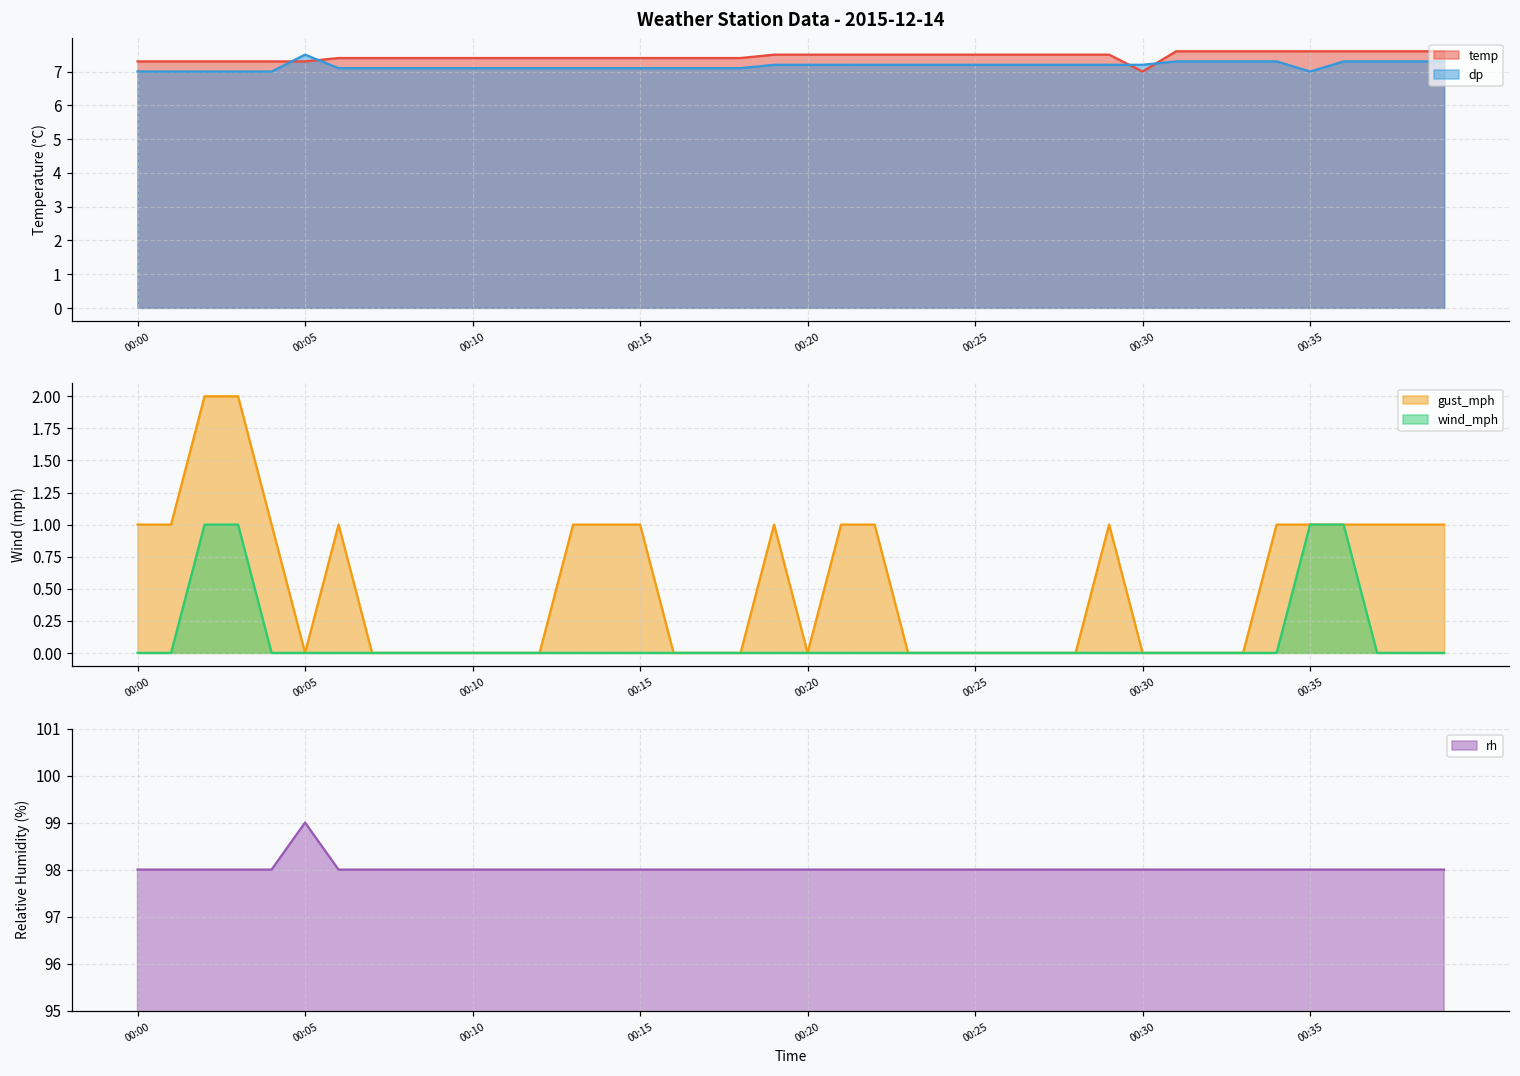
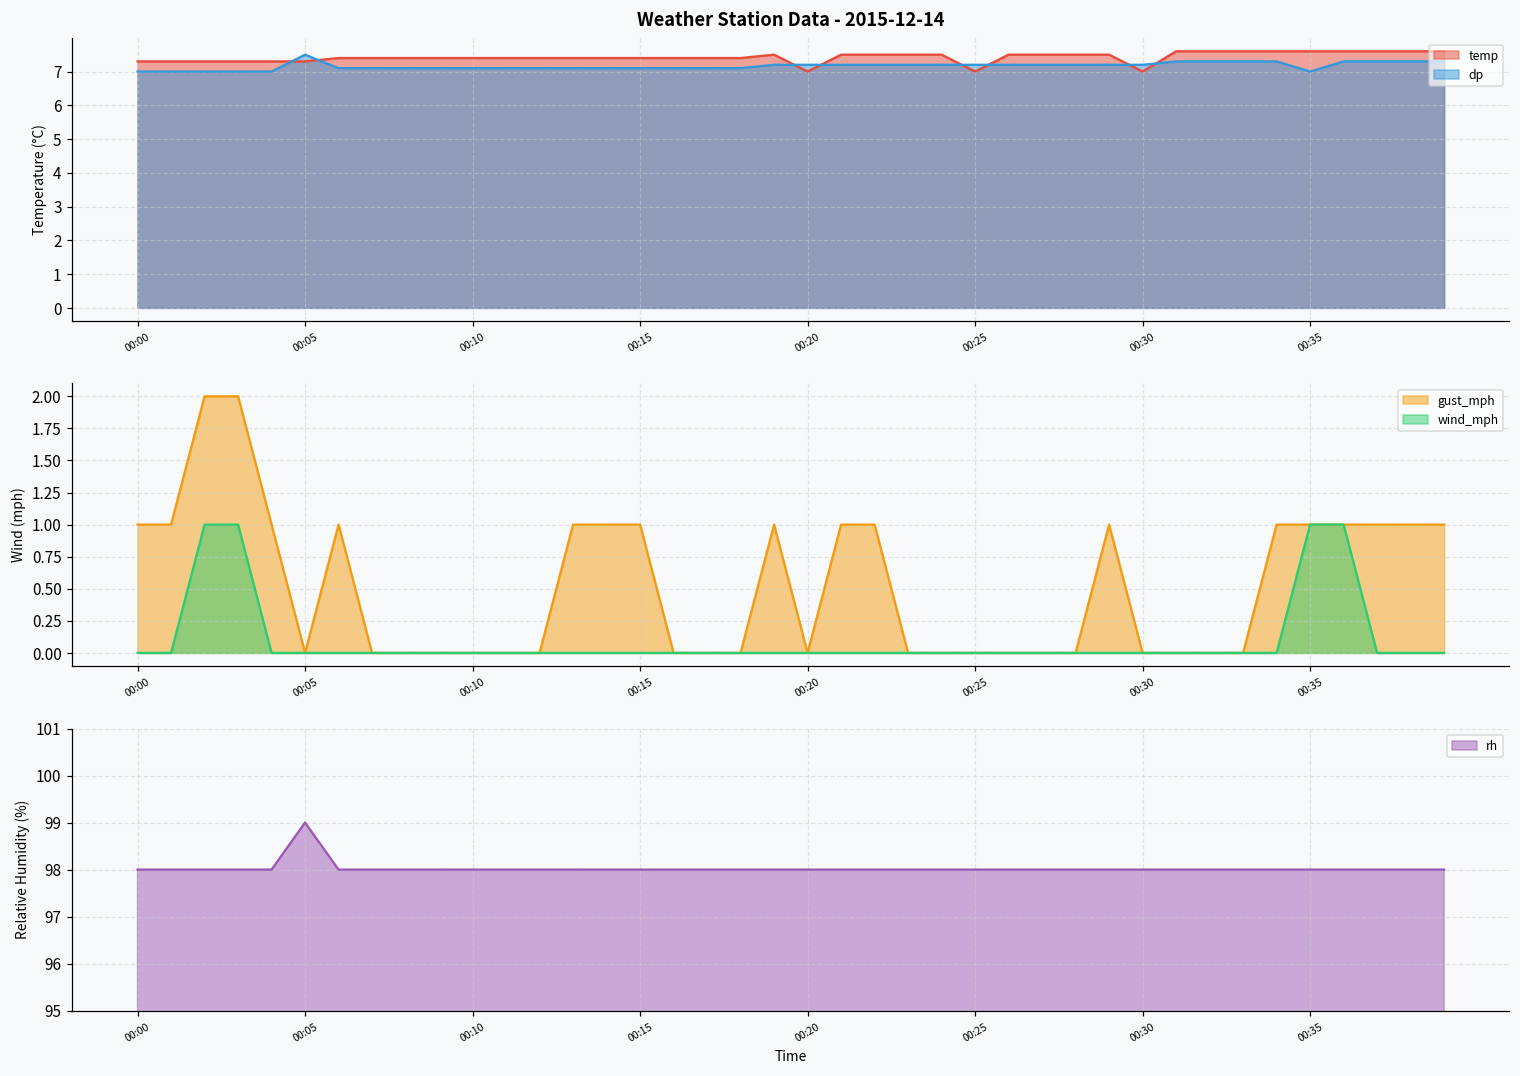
  {
    "Weather Station Data - 2015-12-14": {
      "temp": {
        "00:00": 7.3,
        "00:05": 7.3,
        "00:10": 7.4,
        "00:15": 7.4,
-       "00:20": 7.5,
-       "00:25": 7.5,
+       "00:20": 7.0,
+       "00:25": 7.0,
        "00:30": 7.0,
        "00:35": 7.6
      },
      "dp": {
        "00:00": 7.0,
        "00:05": 7.5,
        "00:10": 7.1,
        "00:15": 7.1,
        "00:20": 7.2,
        "00:25": 7.2,
        "00:30": 7.2,
        "00:35": 7.0
      }
    }
  }
